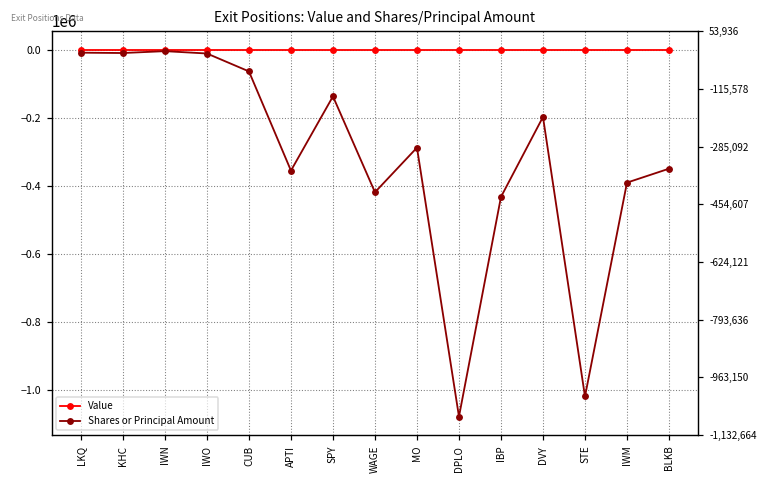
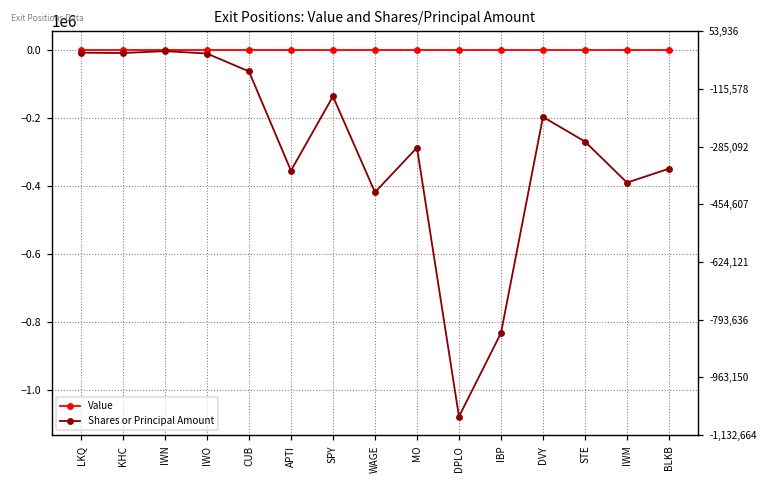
  {
    "Value": {
      "LKQ": 0,
      "KHC": 0,
      "IWO": 0,
      "CUB": 0,
      "APTI": 0,
      "SPY": 0,
      "WAGE": 0,
      "MO": 0,
      "DPLO": 0,
      "IBP": 0,
      "DVY": 0,
      "STE": 0,
      "IWM": 0,
      "BLKB": 0
    },
    "Shares or Principal Amount": {
      "LKQ": -10000,
      "KHC": -10000,
      "IWO": -10000,
      "CUB": -60000,
      "APTI": -360000,
      "SPY": -140000,
      "WAGE": -420000,
      "MO": -290000,
      "DPLO": -1080000,
-     "IBP": -430000,
+     "IBP": -830000,
      "DVY": -200000,
-     "STE": -1020000,
+     "STE": -270000,
      "IWM": -390000,
      "BLKB": -350000
    }
  }
